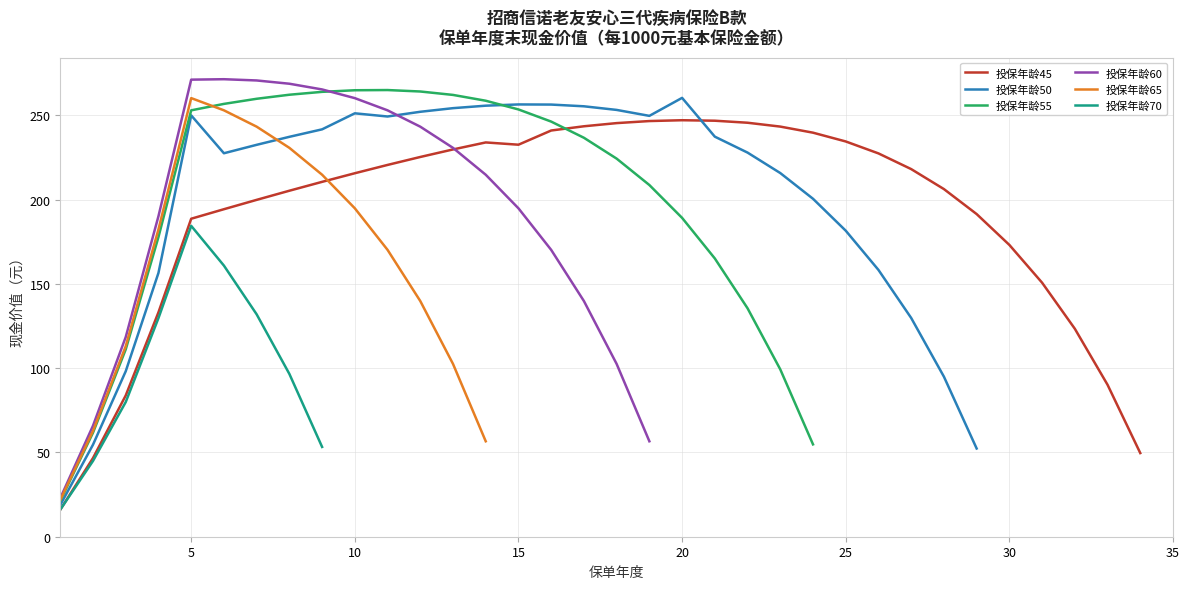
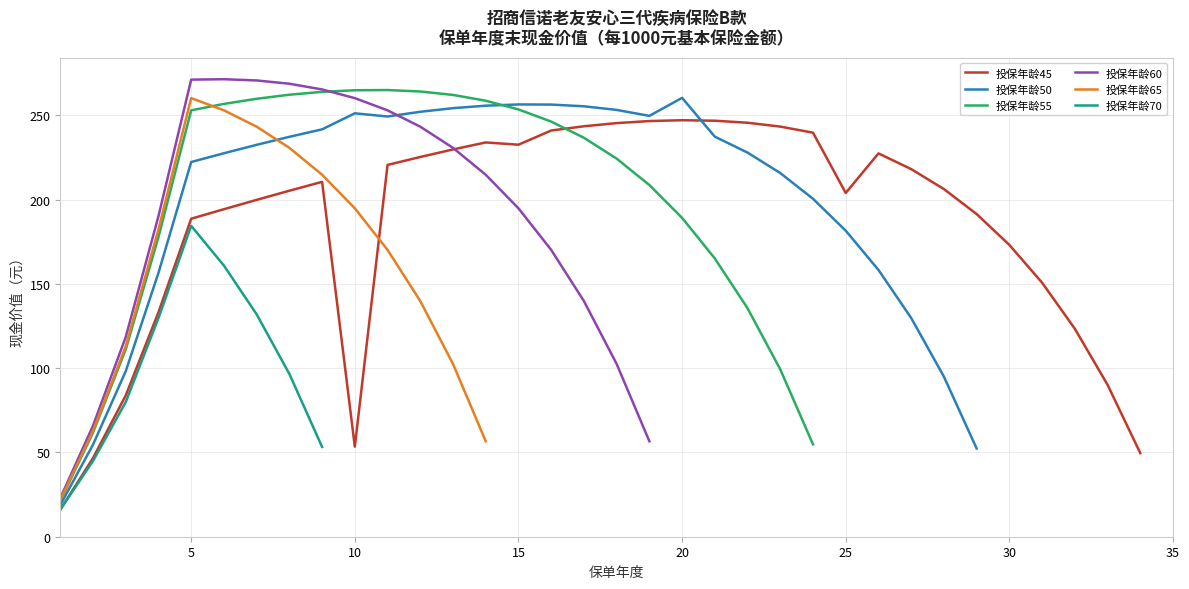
  {
    "投保年龄45": {
      "5": 189,
-     "10": 216,
+     "10": 53,
      "15": 233,
      "20": 247,
-     "25": 235,
+     "25": 204,
      "30": 173
    },
    "投保年龄50": {
-     "5": 250,
+     "5": 222,
      "10": 251,
      "15": 257,
      "20": 260,
      "25": 182
    },
    "投保年龄60": {
      "5": 271,
      "10": 260,
      "15": 195
    },
    "投保年龄65": {
      "5": 260,
      "10": 195
    }
  }
